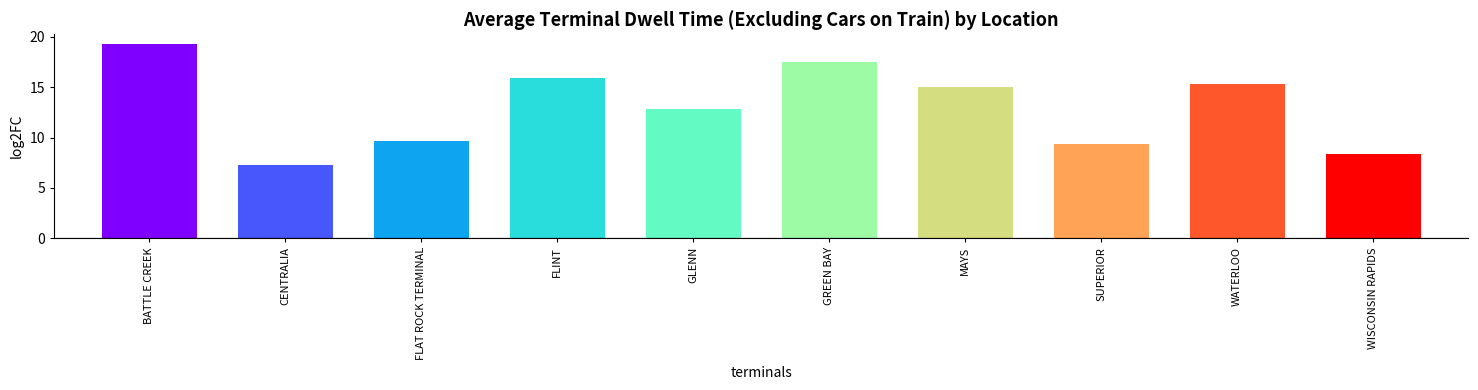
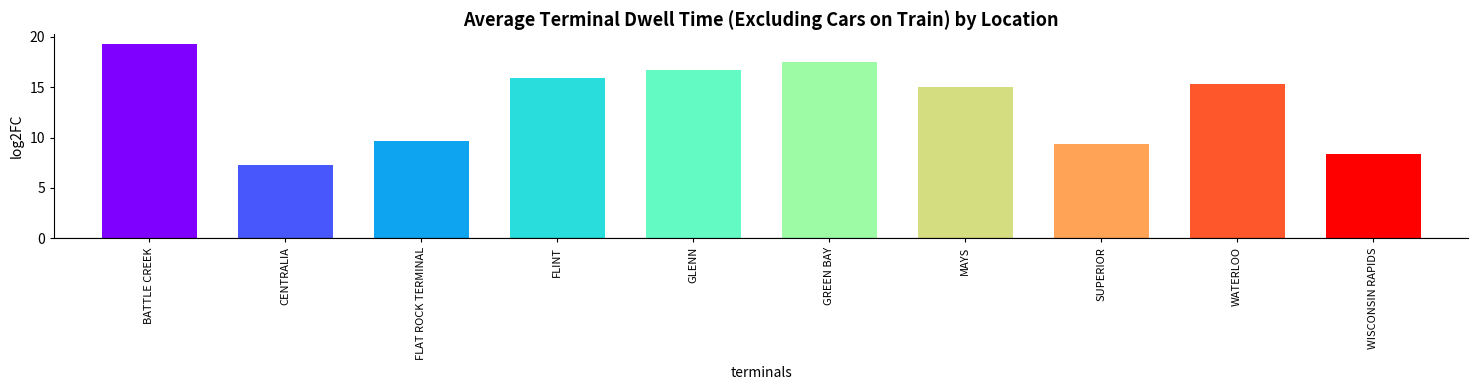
  {
    "BATTLE CREEK": 19.3,
    "CENTRALIA": 7.3,
    "FLAT ROCK TERMINAL": 9.7,
    "FLINT": 15.9,
-   "GLENN": 12.8,
+   "GLENN": 16.7,
    "GREEN BAY": 17.5,
    "MAYS": 15.1,
    "SUPERIOR": 9.4,
    "WATERLOO": 15.3,
    "WISCONSIN RAPIDS": 8.4
  }
